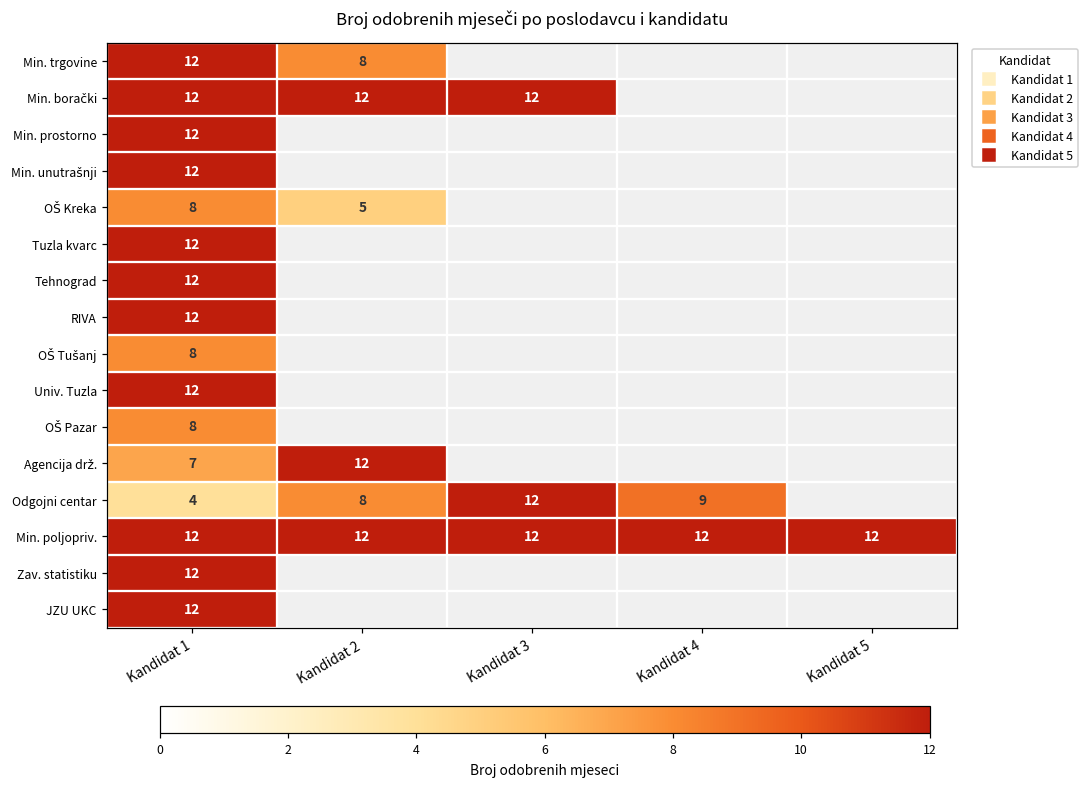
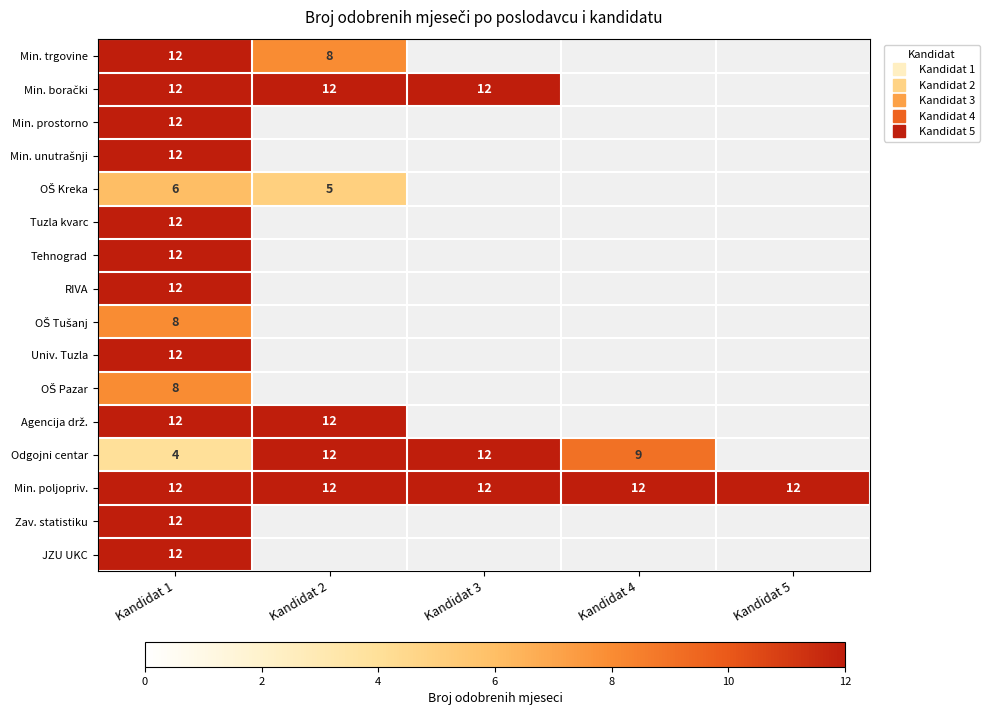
  {
    "Min. trgovine": {
      "Kandidat 1": 12,
      "Kandidat 2": 8
    },
    "Min. borački": {
      "Kandidat 1": 12,
      "Kandidat 2": 12,
      "Kandidat 3": 12
    },
    "Min. prostorno": {
      "Kandidat 1": 12
    },
    "Min. unutrašnji": {
      "Kandidat 1": 12
    },
    "OŠ Kreka": {
-     "Kandidat 1": 8,
+     "Kandidat 1": 6,
      "Kandidat 2": 5
    },
    "Tuzla kvarc": {
      "Kandidat 1": 12
    },
    "Tehnograd": {
      "Kandidat 1": 12
    },
    "RIVA": {
      "Kandidat 1": 12
    },
    "OŠ Tušanj": {
      "Kandidat 1": 8
    },
    "Univ. Tuzla": {
      "Kandidat 1": 12
    },
    "OŠ Pazar": {
      "Kandidat 1": 8
    },
    "Agencija drž.": {
-     "Kandidat 1": 7,
+     "Kandidat 1": 12,
      "Kandidat 2": 12
    },
    "Odgojni centar": {
      "Kandidat 1": 4,
-     "Kandidat 2": 8,
+     "Kandidat 2": 12,
      "Kandidat 3": 12,
      "Kandidat 4": 9
    },
    "Min. poljopriv.": {
      "Kandidat 1": 12,
      "Kandidat 2": 12,
      "Kandidat 3": 12,
      "Kandidat 4": 12,
      "Kandidat 5": 12
    },
    "Zav. statistiku": {
      "Kandidat 1": 12
    },
    "JZU UKC": {
      "Kandidat 1": 12
    }
  }
